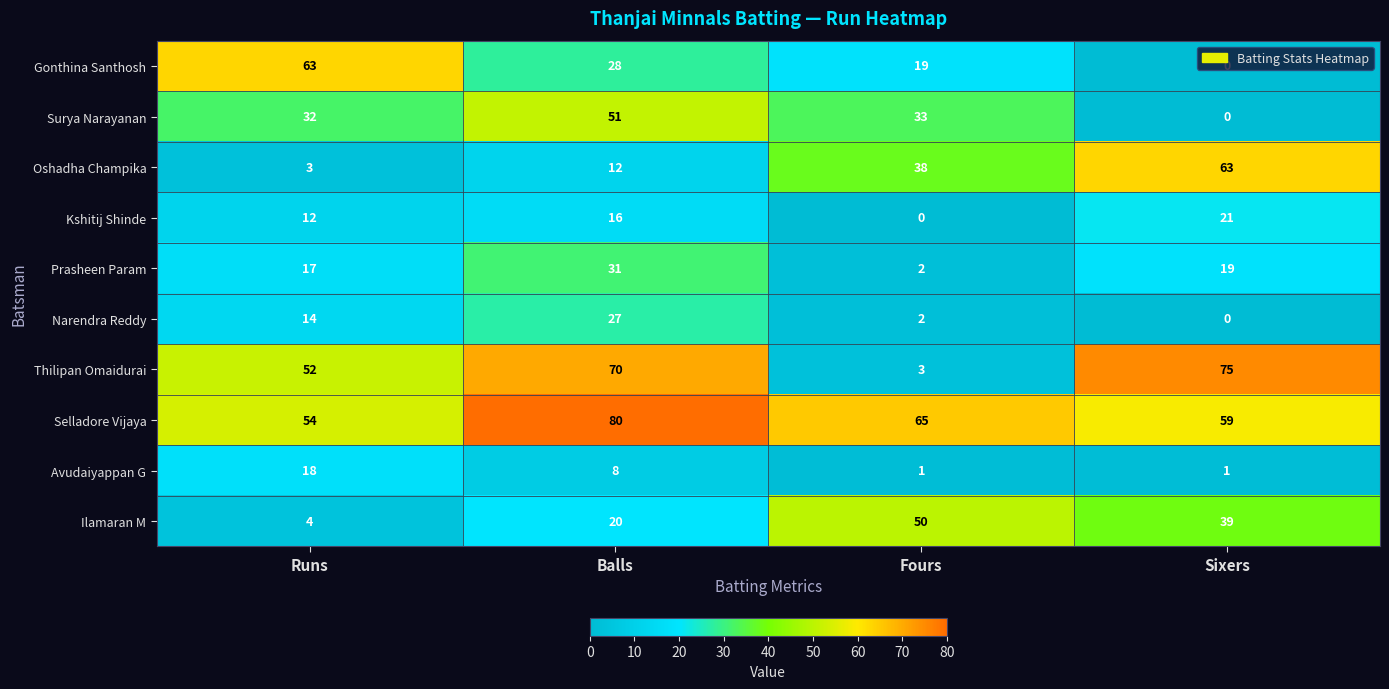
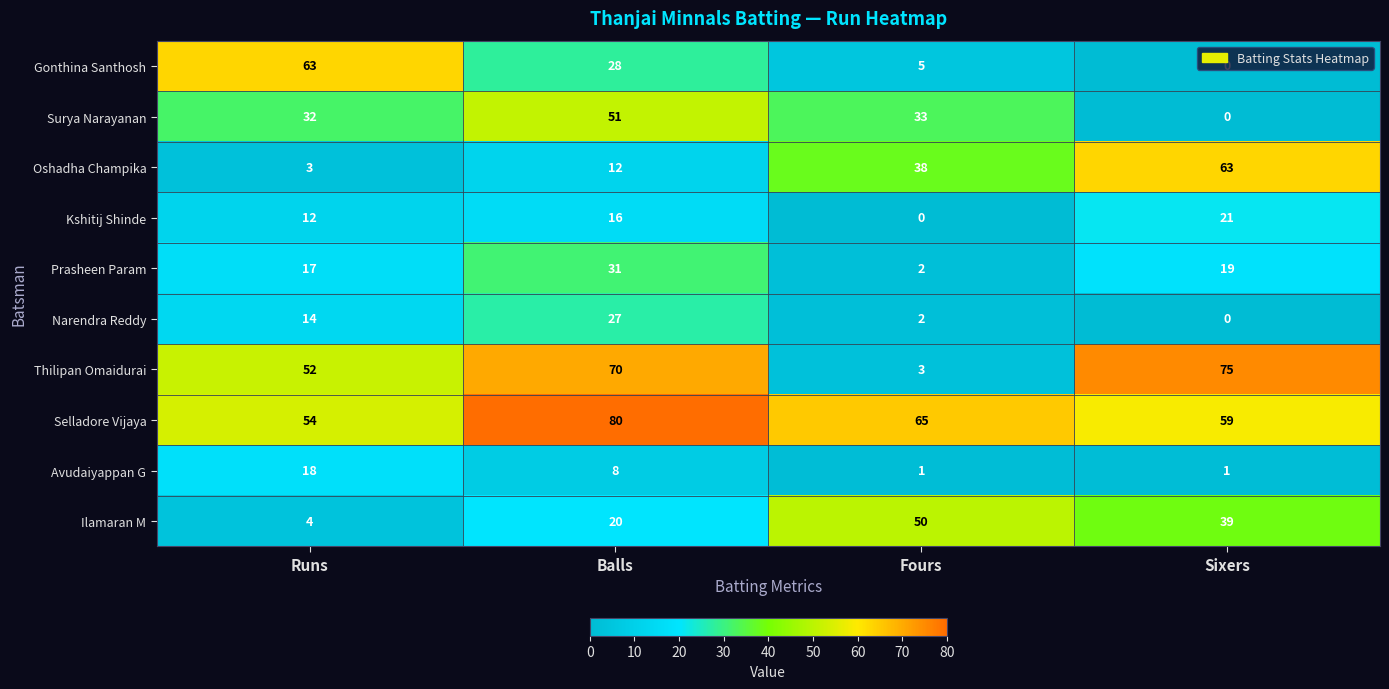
  {
    "Gonthina Santhosh": {
      "Runs": 63,
      "Balls": 28,
-     "Fours": 19
+     "Fours": 5
    },
    "Surya Narayanan": {
      "Runs": 32,
      "Balls": 51,
      "Fours": 33,
      "Sixers": 0
    },
    "Oshadha Champika": {
      "Runs": 3,
      "Balls": 12,
      "Fours": 38,
      "Sixers": 63
    },
    "Kshitij Shinde": {
      "Runs": 12,
      "Balls": 16,
      "Fours": 0,
      "Sixers": 21
    },
    "Prasheen Param": {
      "Runs": 17,
      "Balls": 31,
      "Fours": 2,
      "Sixers": 19
    },
    "Narendra Reddy": {
      "Runs": 14,
      "Balls": 27,
      "Fours": 2,
      "Sixers": 0
    },
    "Thilipan Omaidurai": {
      "Runs": 52,
      "Balls": 70,
      "Fours": 3,
      "Sixers": 75
    },
    "Selladore Vijaya": {
      "Runs": 54,
      "Balls": 80,
      "Fours": 65,
      "Sixers": 59
    },
    "Avudaiyappan G": {
      "Runs": 18,
      "Balls": 8,
      "Fours": 1,
      "Sixers": 1
    },
    "Ilamaran M": {
      "Runs": 4,
      "Balls": 20,
      "Fours": 50,
      "Sixers": 39
    }
  }
